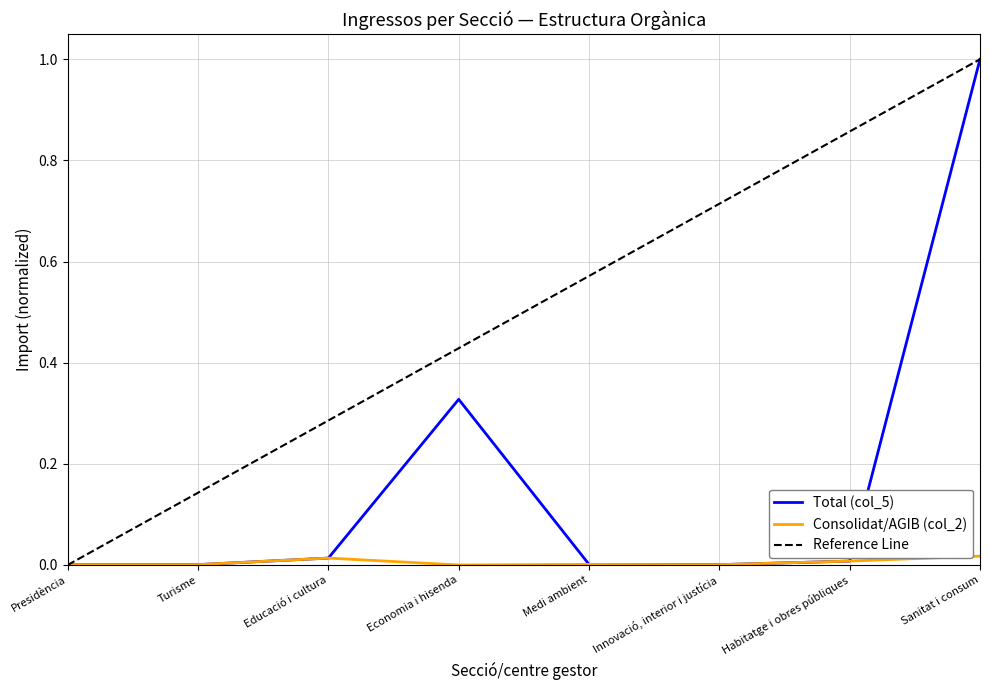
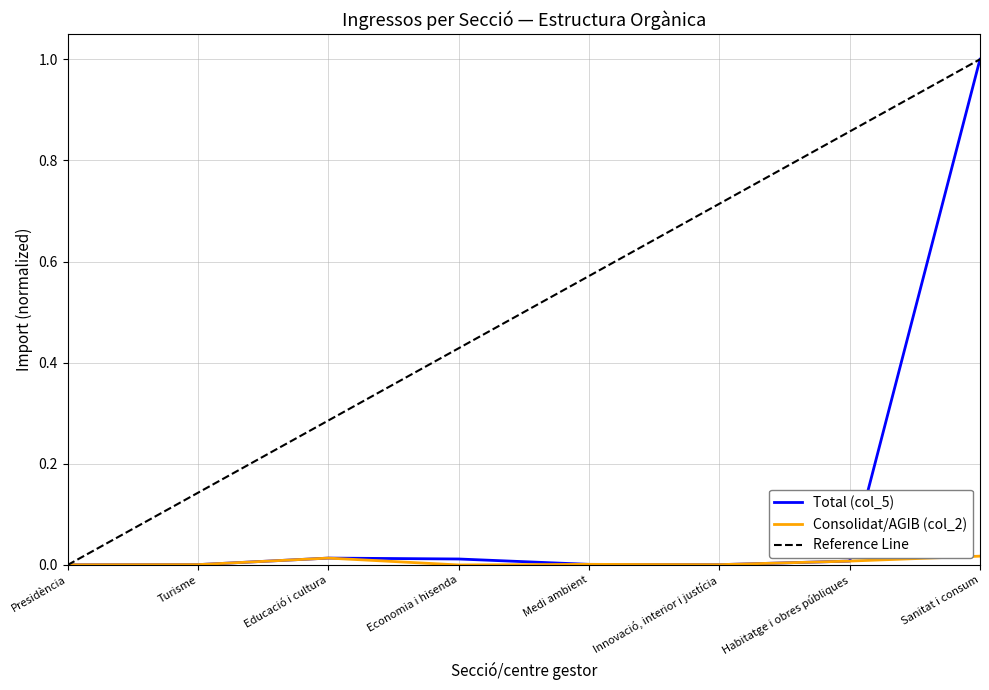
  {
    "Total (col_5)": {
-     "Economia i hisenda": 0.33
+     "Economia i hisenda": 0.01
    },
    "Consolidat/AGIB (col_2)": {
      "Economia i hisenda": 0.00,
      "Sanitat i consum": 0.02
    }
  }
